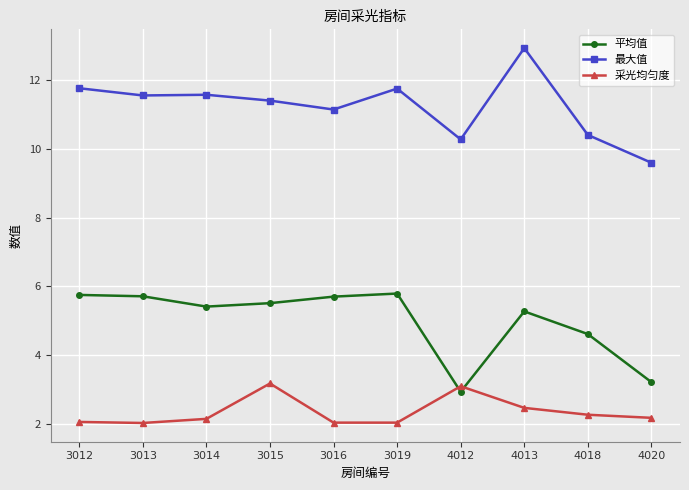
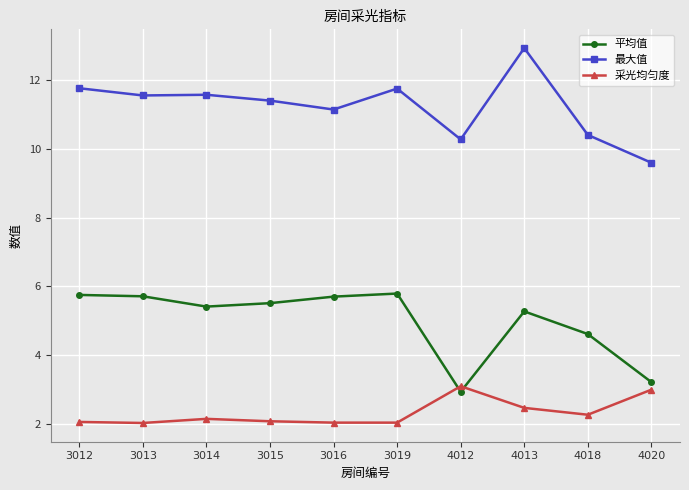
  {
    "平均值": {
      "3012": 5.8,
      "3013": 5.7,
      "3014": 5.4,
      "3015": 5.5,
      "3016": 5.7,
      "3019": 5.8,
      "4012": 2.9,
      "4013": 5.3,
      "4018": 4.6,
      "4020": 3.2
    },
    "最大值": {
      "3012": 11.8,
      "3013": 11.6,
      "3014": 11.6,
      "3015": 11.4,
      "3016": 11.2,
      "3019": 11.8,
      "4012": 10.3,
      "4013": 12.9,
      "4018": 10.4,
      "4020": 9.6
    },
    "采光均匀度": {
      "3012": 2.1,
      "3013": 2.0,
      "3014": 2.1,
-     "3015": 3.2,
+     "3015": 2.1,
      "3016": 2.0,
      "3019": 2.0,
      "4012": 3.1,
      "4013": 2.5,
      "4018": 2.3,
-     "4020": 2.2
+     "4020": 3.0
    }
  }
